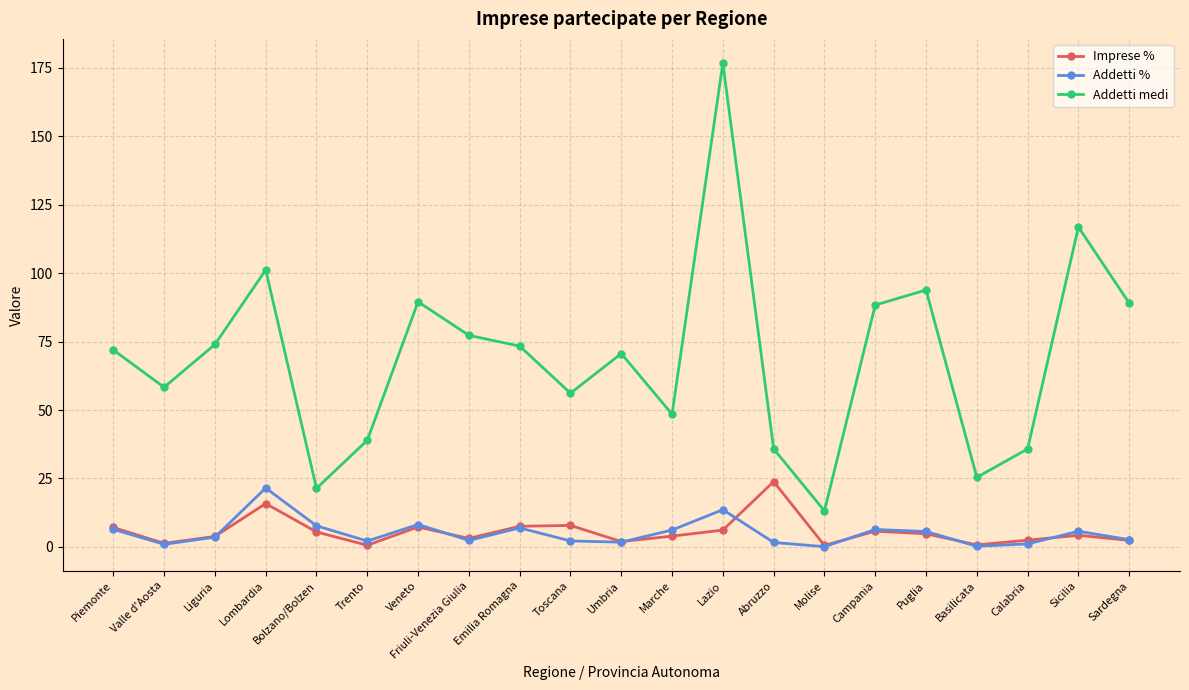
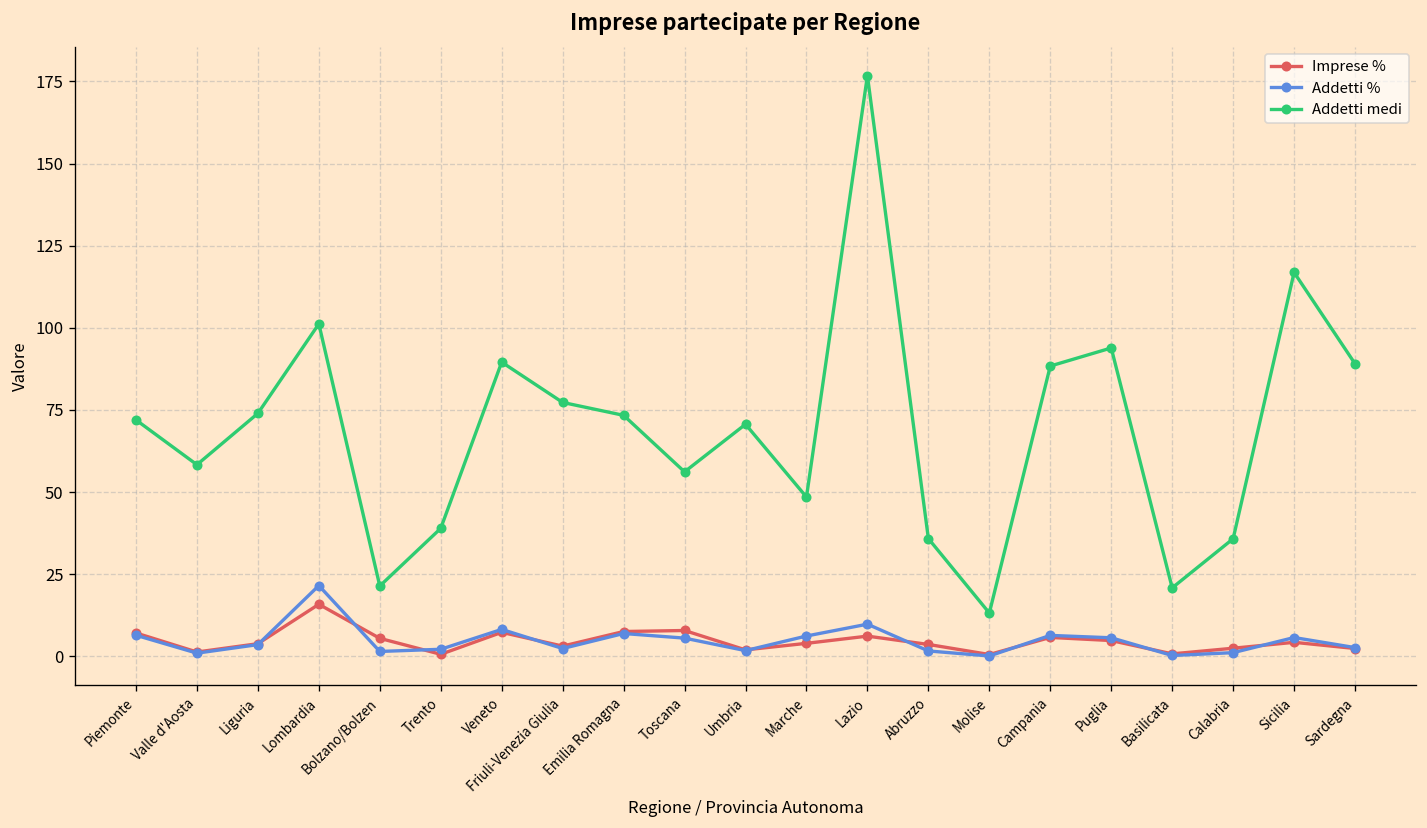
  {
    "Imprese %": {
      "Lombardia": 16,
      "Bolzano/Bolzen": 5,
      "Trento": 1,
      "Toscana": 8,
      "Marche": 4,
      "Lazio": 6,
-     "Abruzzo": 24,
+     "Abruzzo": 4,
      "Calabria": 2,
      "Sicilia": 4
    },
    "Addetti %": {
      "Lombardia": 22,
-     "Bolzano/Bolzen": 8,
+     "Bolzano/Bolzen": 1,
      "Trento": 2,
-     "Toscana": 2,
+     "Toscana": 6,
      "Marche": 6,
-     "Lazio": 14,
+     "Lazio": 10,
      "Abruzzo": 2,
      "Calabria": 1,
      "Sicilia": 6
    },
    "Addetti medi": {
      "Piemonte": 72,
      "Valle d'Aosta": 58,
      "Liguria": 74,
      "Lombardia": 101,
      "Bolzano/Bolzen": 21,
      "Trento": 39,
      "Veneto": 90,
      "Friuli-Venezia Giulia": 77,
      "Emilia Romagna": 73,
      "Toscana": 56,
      "Umbria": 71,
      "Marche": 48,
      "Lazio": 177,
      "Abruzzo": 36,
      "Molise": 13,
      "Campania": 88,
      "Puglia": 94,
-     "Basilicata": 25,
+     "Basilicata": 21,
      "Calabria": 36,
      "Sicilia": 117,
      "Sardegna": 89
    }
  }
